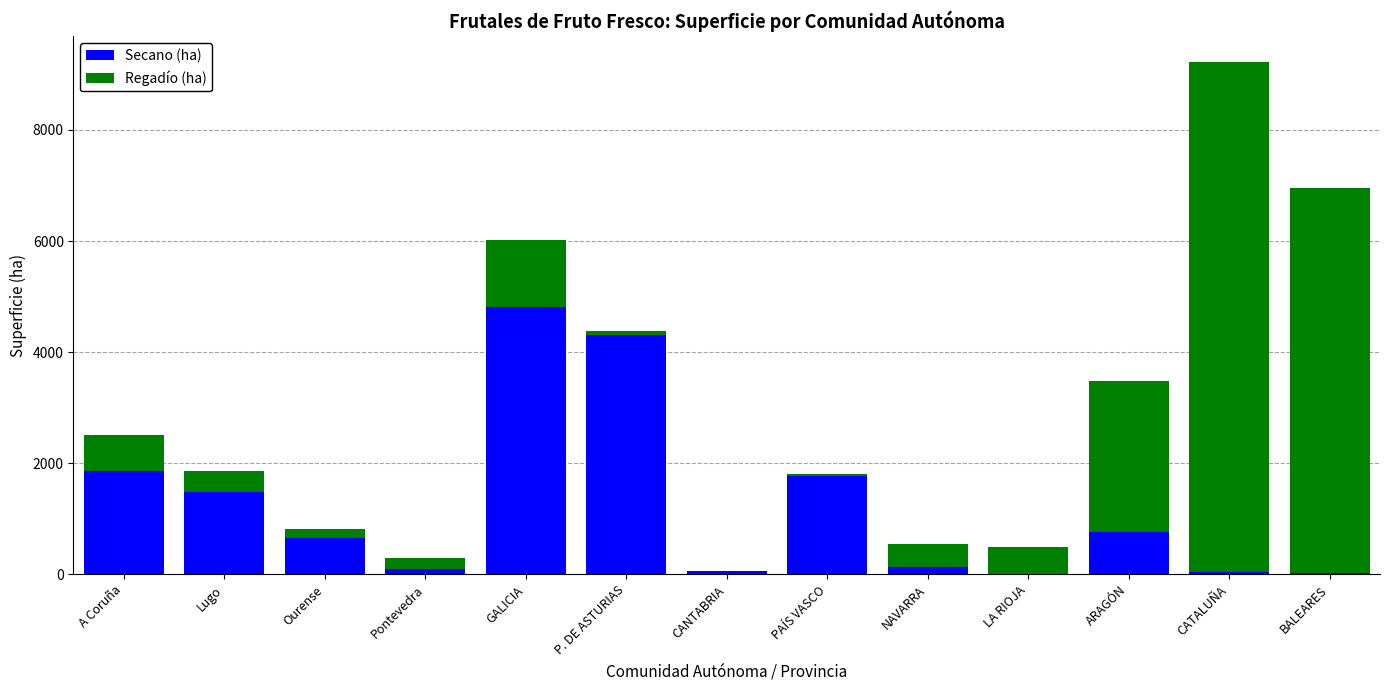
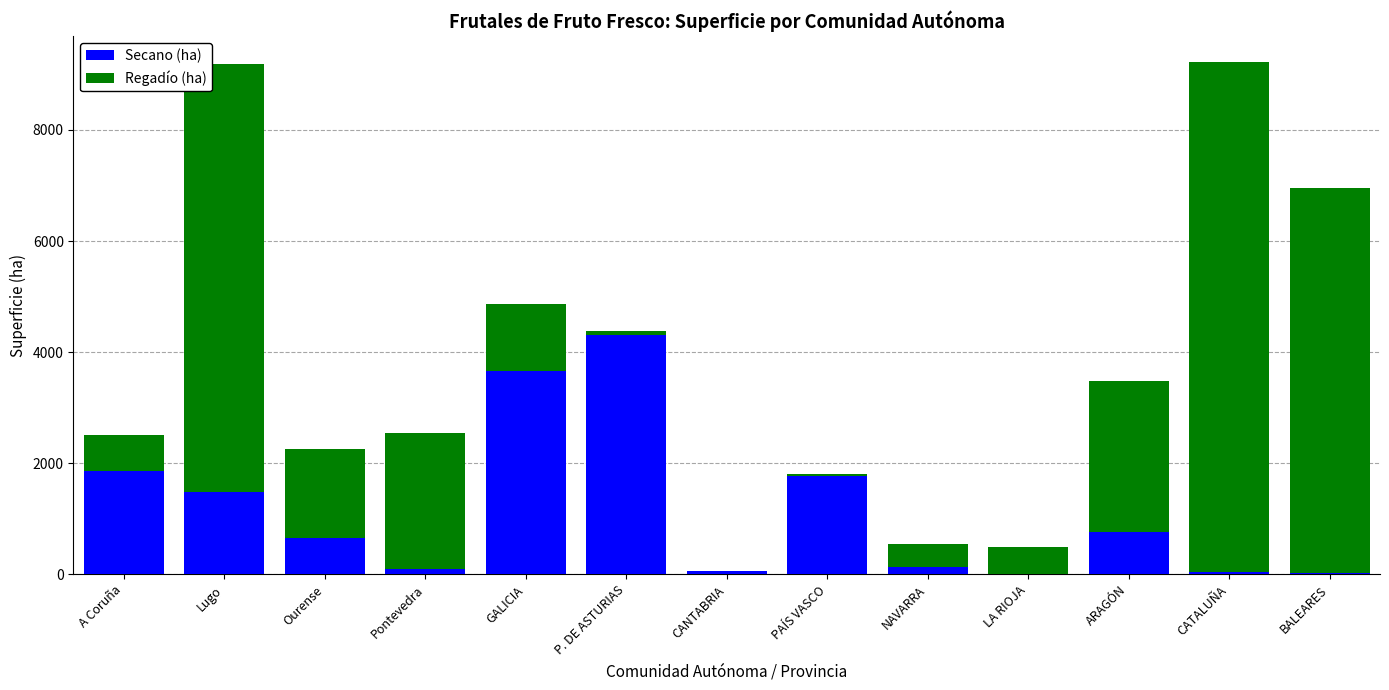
  {
    "Secano (ha)": {
      "A Coruña": 1900,
      "Lugo": 1500,
      "Ourense": 600,
      "Pontevedra": 100,
-     "GALICIA": 4800,
+     "GALICIA": 3700,
      "P. DE ASTURIAS": 4300,
      "CANTABRIA": 100,
      "PAÍS VASCO": 1800,
      "NAVARRA": 100,
      "ARAGÓN": 800
    },
    "Regadío (ha)": {
      "A Coruña": 600,
-     "Lugo": 400,
-     "Ourense": 200,
-     "Pontevedra": 200,
+     "Lugo": 7700,
+     "Ourense": 1600,
+     "Pontevedra": 2400,
      "GALICIA": 1200,
      "P. DE ASTURIAS": 100,
      "CANTABRIA": 0,
      "NAVARRA": 400,
      "LA RIOJA": 500,
      "ARAGÓN": 2700,
      "CATALUÑA": 9200,
      "BALEARES": 6900
    }
  }
